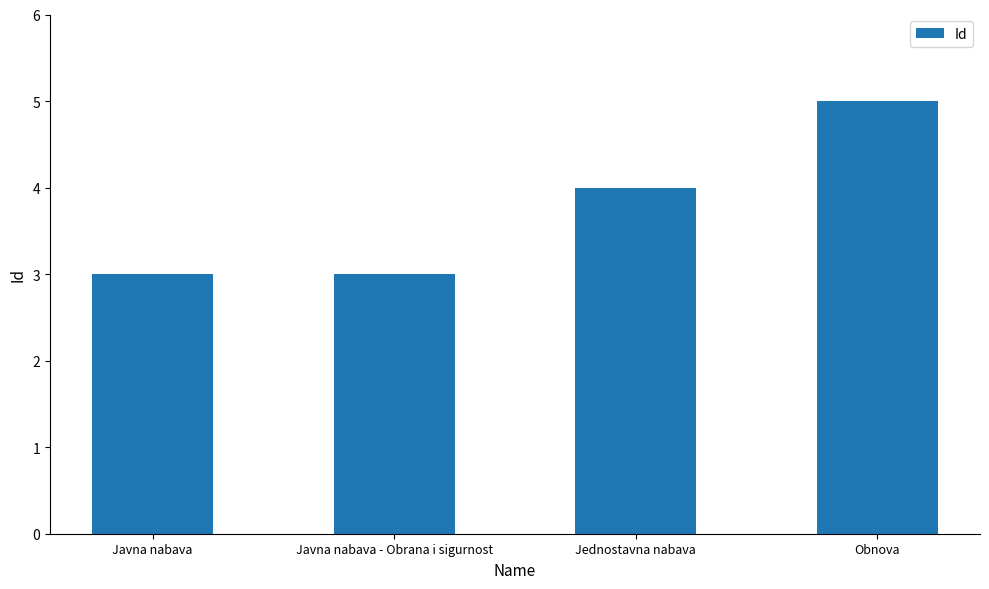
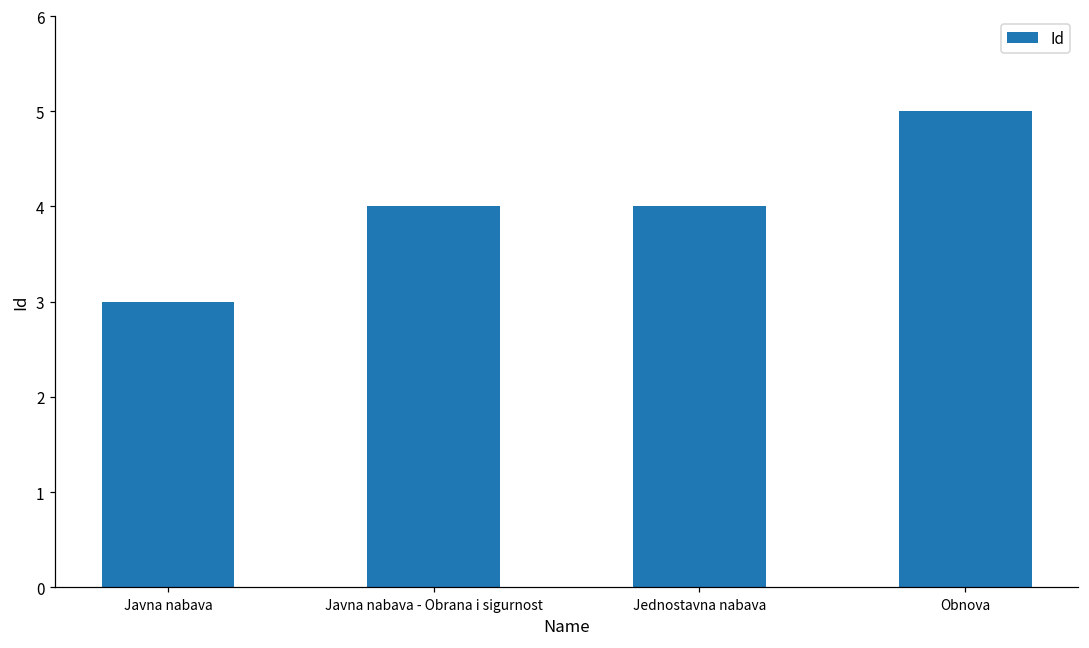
  {
    "Javna nabava": 3,
-   "Javna nabava - Obrana i sigurnost": 3,
+   "Javna nabava - Obrana i sigurnost": 4,
    "Jednostavna nabava": 4,
    "Obnova": 5
  }
